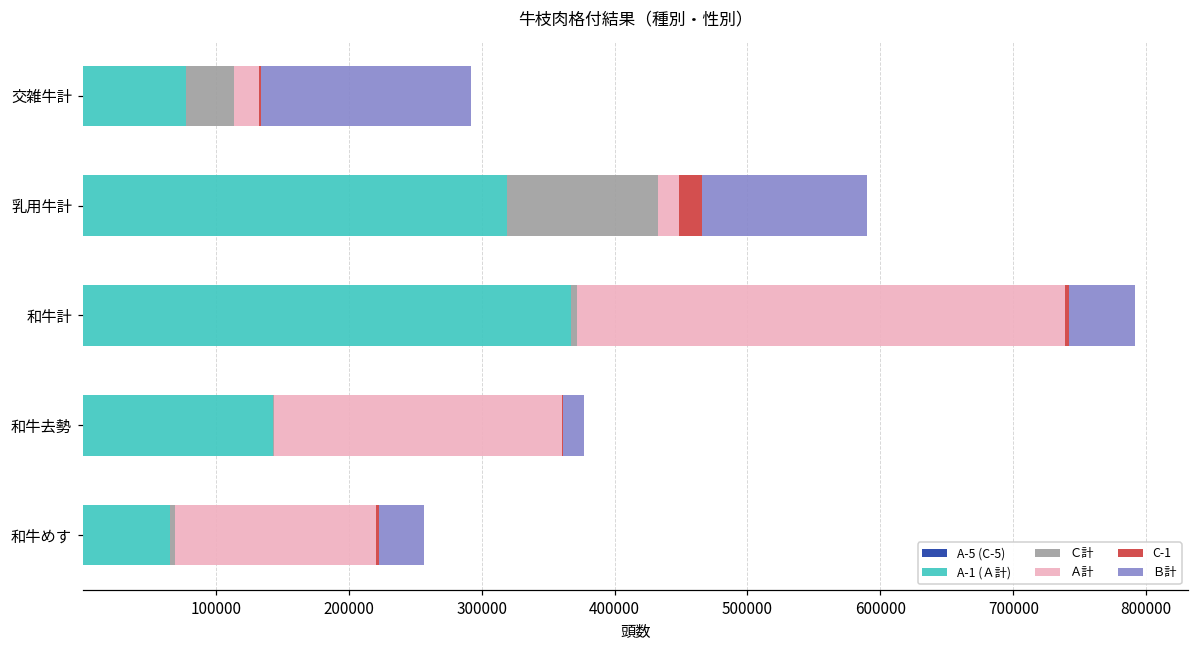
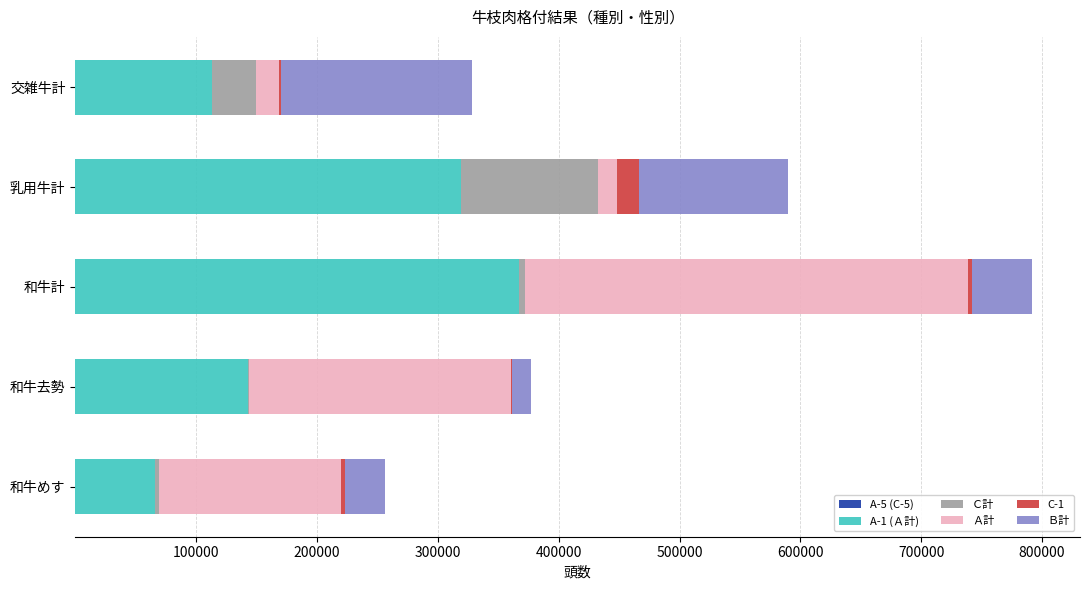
  {
    "A-5 (C-5)": {
      "和牛計": 0,
      "和牛去勢": 0
    },
    "A-1 (Ａ計)": {
-     "交雑牛計": 77000,
+     "交雑牛計": 113000,
      "乳用牛計": 319000,
      "和牛計": 367000,
      "和牛去勢": 143000,
      "和牛めす": 66000
    },
    "Ａ計": {
      "交雑牛計": 19000,
      "乳用牛計": 15000,
      "和牛計": 367000,
      "和牛去勢": 217000,
      "和牛めす": 151000
    },
    "C-1": {
      "乳用牛計": 18000,
      "和牛計": 3000,
      "和牛めす": 3000
    }
  }
